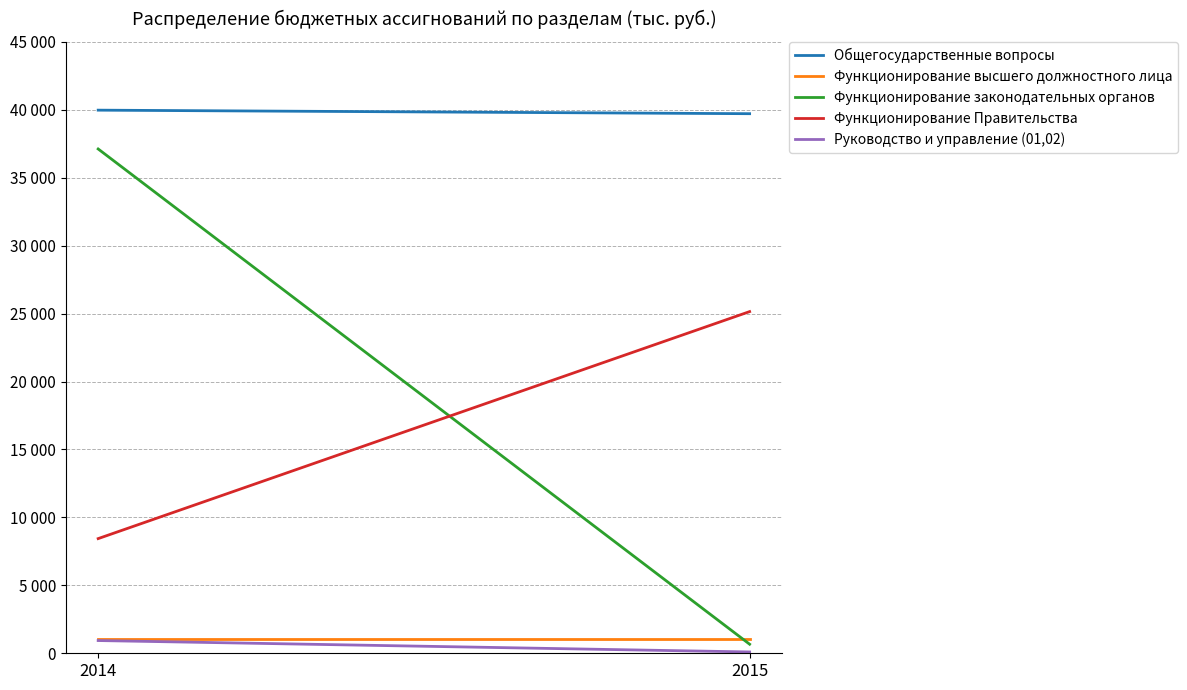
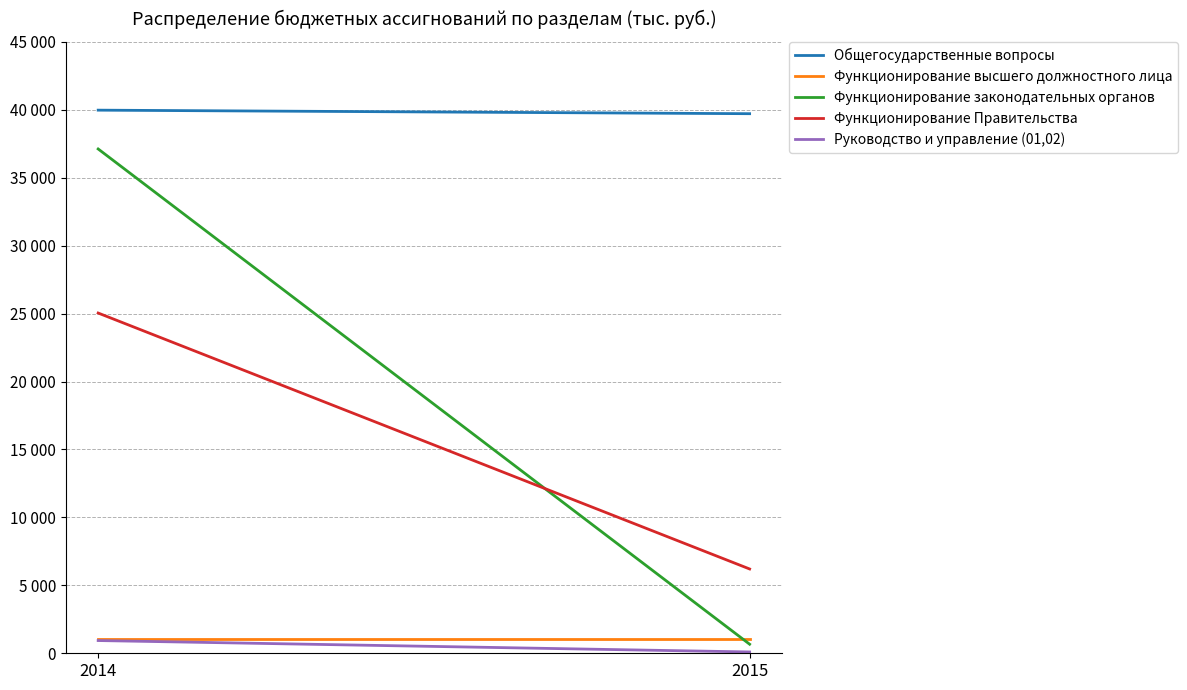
  {
    "Общегосударственные вопросы": {
      "2014": 40000,
      "2015": 39700
    },
    "Функционирование высшего должностного лица": {
      "2015": 1000
    },
    "Функционирование законодательных органов": {
      "2014": 37100,
      "2015": 700
    },
    "Функционирование Правительства": {
-     "2014": 8400,
-     "2015": 25100
+     "2014": 25000,
+     "2015": 6200
    },
    "Руководство и управление (01,02)": {
      "2015": 100
    }
  }
